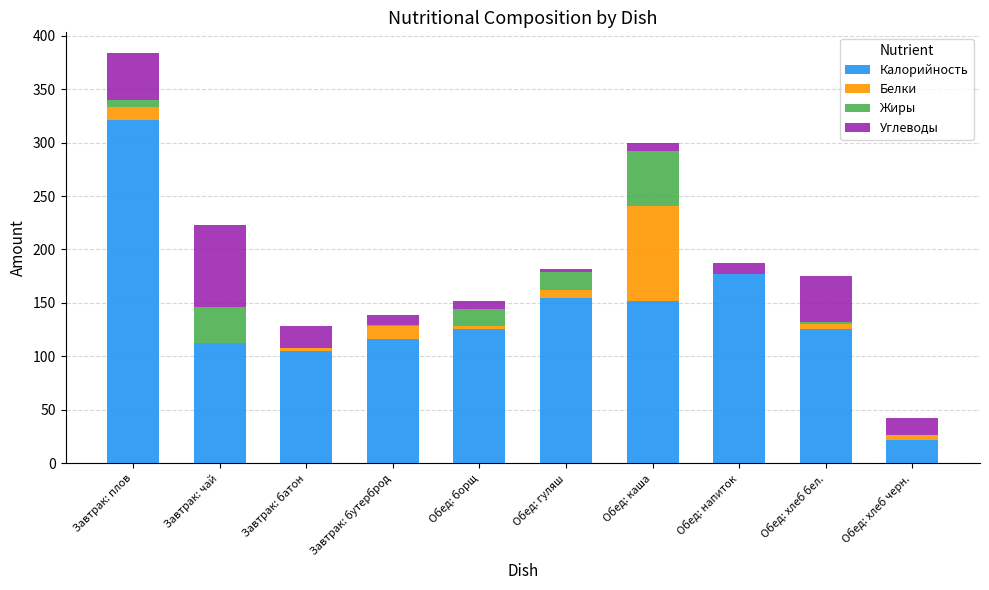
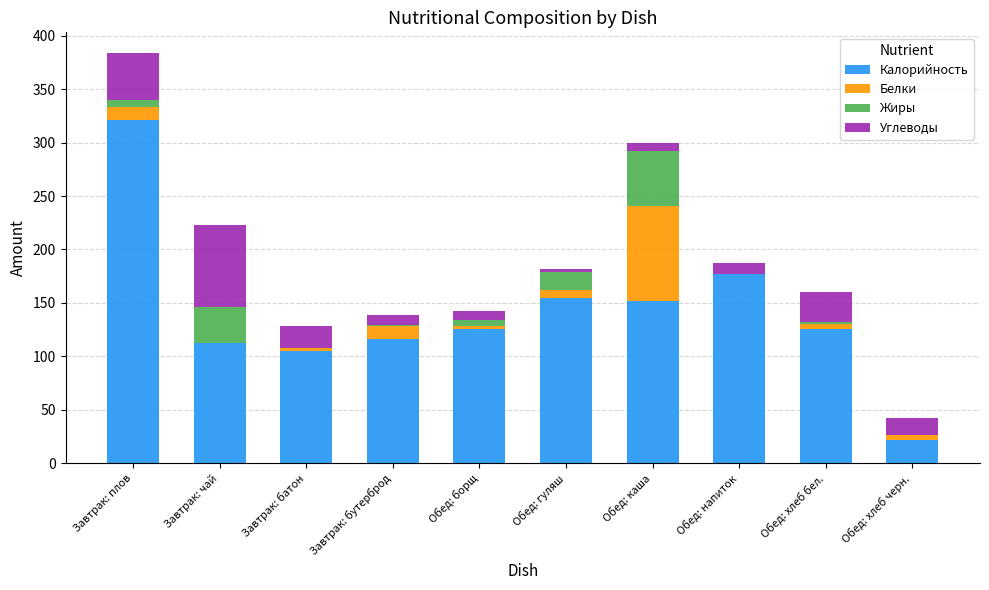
  {
    "Калорийность": {
      "Завтрак: плов": 321,
      "Завтрак: чай": 112,
      "Завтрак: батон": 105,
      "Завтрак: бутерброд": 116,
      "Обед: борщ": 126,
      "Обед: гуляш": 155,
      "Обед: каша": 152,
      "Обед: напиток": 177,
      "Обед: хлеб бел.": 126,
      "Обед: хлеб черн.": 22
    },
    "Белки": {
      "Завтрак: плов": 12,
      "Завтрак: чай": 0,
      "Завтрак: батон": 3,
      "Завтрак: бутерброд": 12,
      "Обед: гуляш": 7,
      "Обед: каша": 89,
      "Обед: напиток": 0,
      "Обед: хлеб бел.": 4,
      "Обед: хлеб черн.": 4
    },
    "Жиры": {
      "Завтрак: плов": 7,
      "Завтрак: чай": 34,
      "Завтрак: батон": 0,
-     "Обед: борщ": 16,
+     "Обед: борщ": 6,
      "Обед: гуляш": 17,
      "Обед: каша": 51,
      "Обед: напиток": 0,
      "Обед: хлеб черн.": 0
    },
    "Углеводы": {
      "Завтрак: плов": 44,
      "Завтрак: чай": 77,
      "Завтрак: батон": 20,
      "Завтрак: бутерброд": 10,
      "Обед: борщ": 8,
      "Обед: гуляш": 3,
      "Обед: каша": 8,
      "Обед: напиток": 10,
-     "Обед: хлеб бел.": 43,
+     "Обед: хлеб бел.": 28,
      "Обед: хлеб черн.": 16
    }
  }
